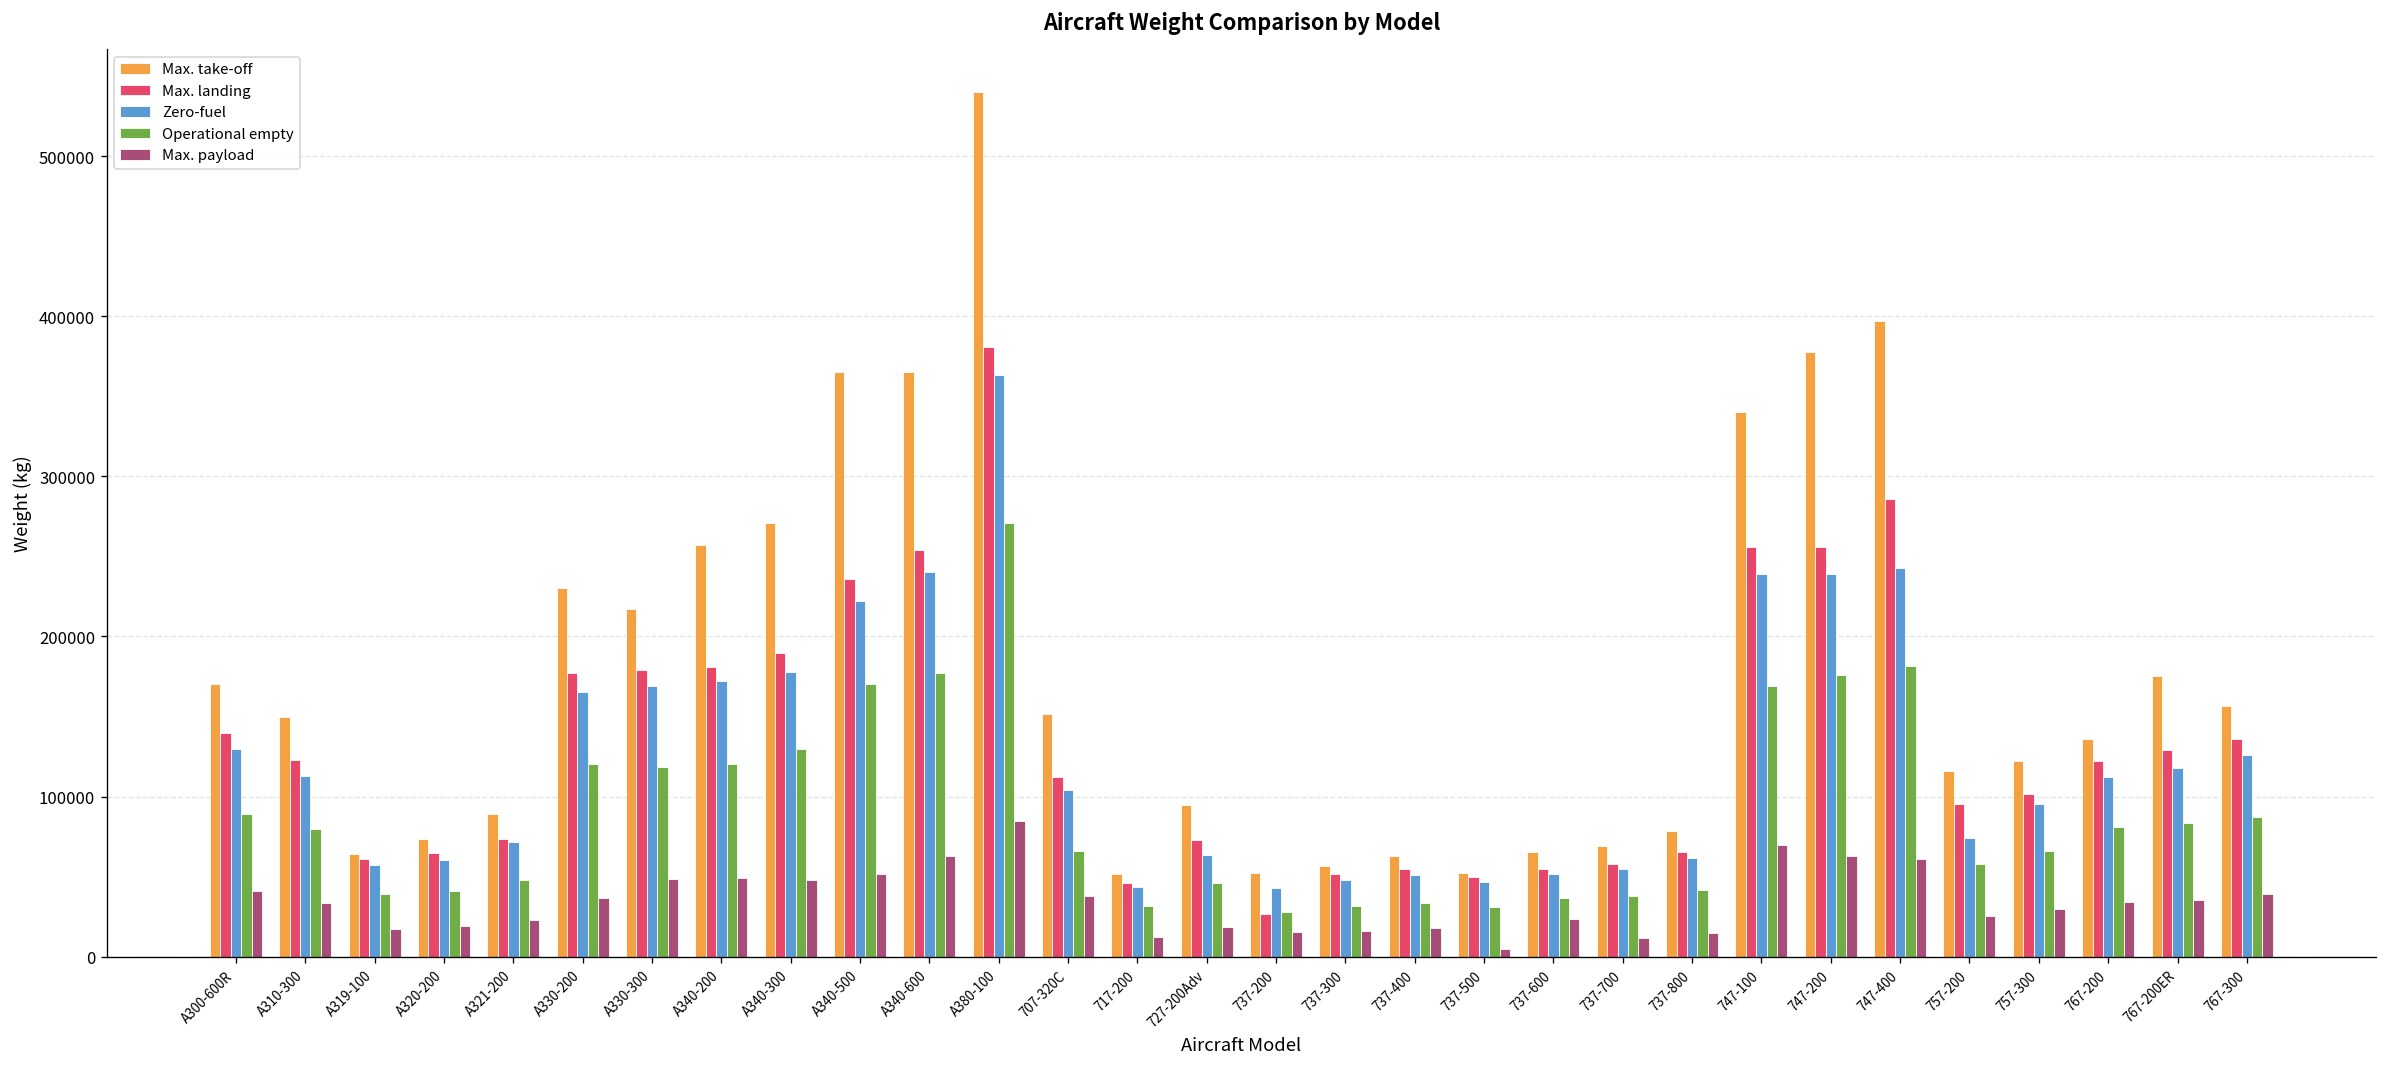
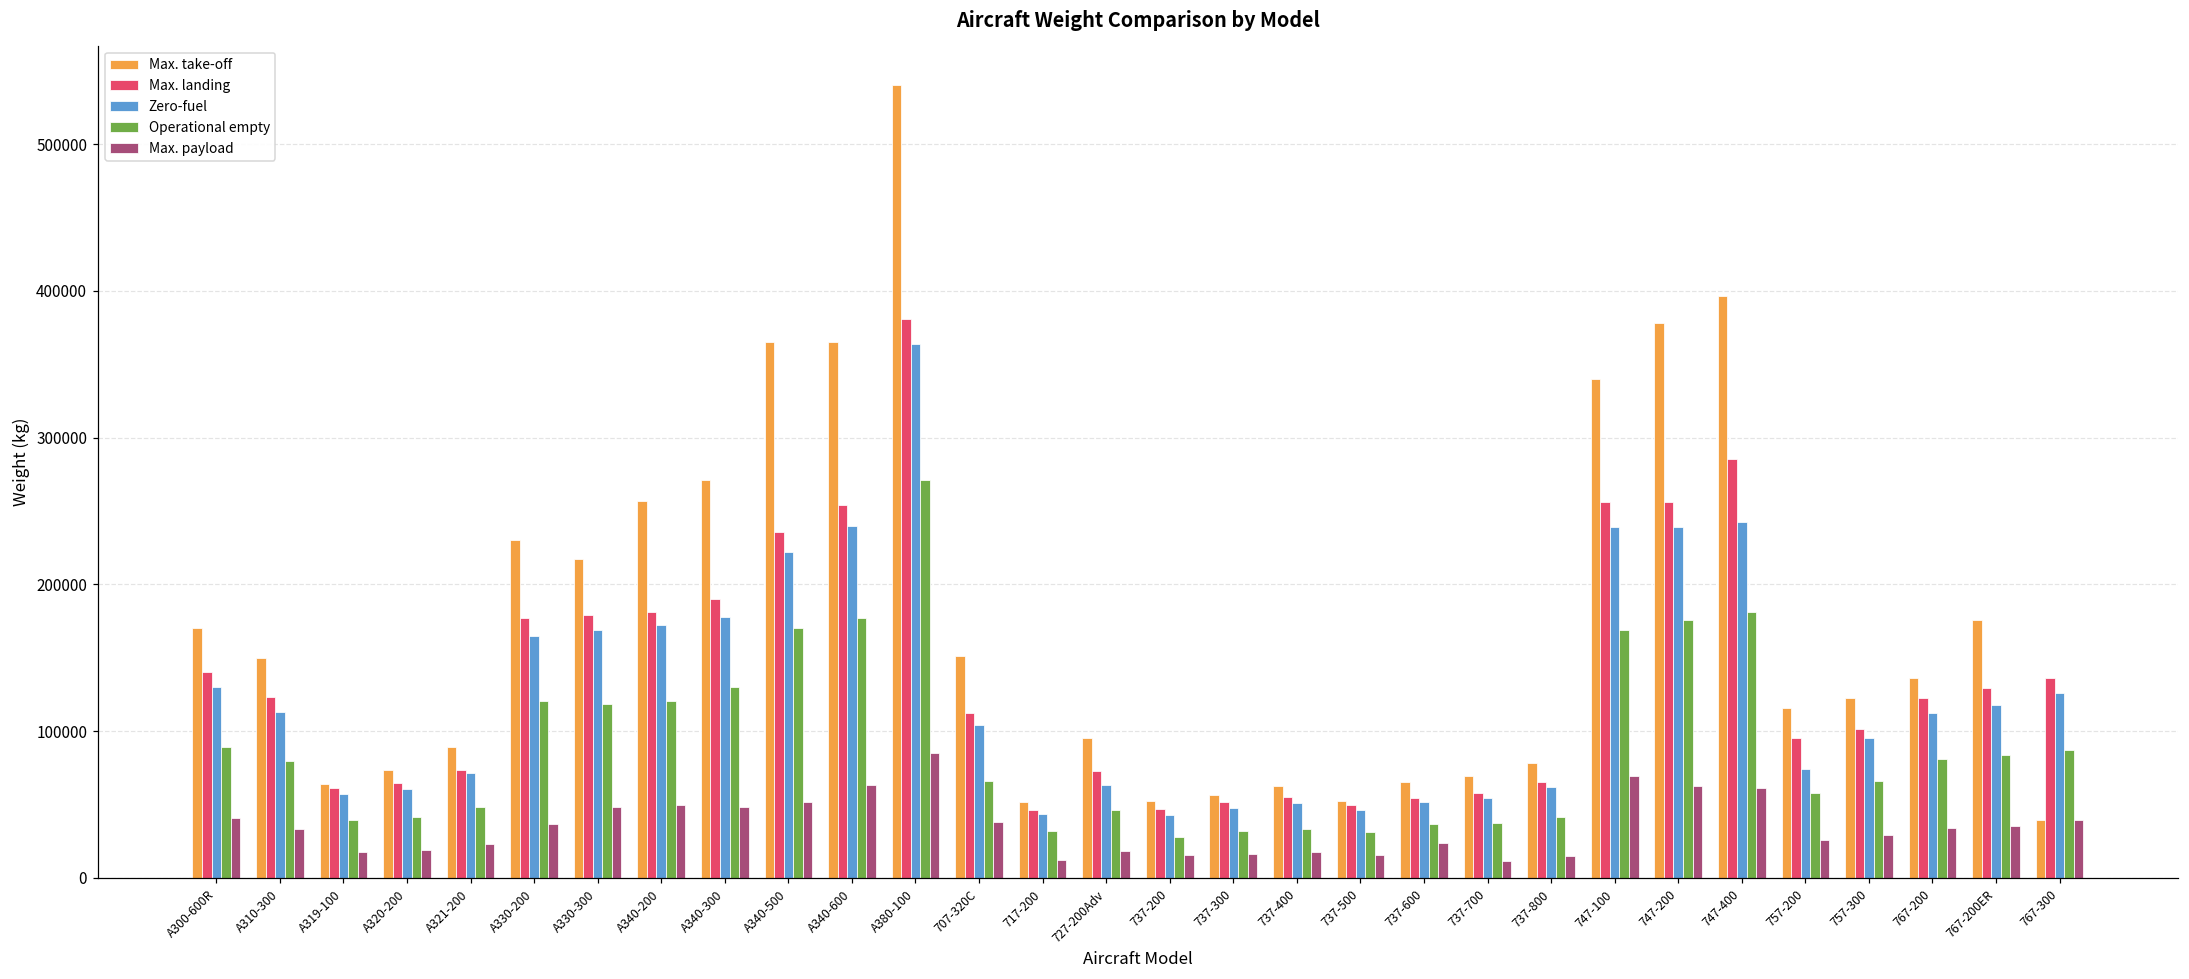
  {
    "Max. take-off": {
      "A300-600R": 171000,
      "A310-300": 150000,
      "A319-100": 64000,
      "A320-200": 74000,
      "A321-200": 89000,
      "A330-200": 230000,
      "A330-300": 217000,
      "A340-200": 257000,
      "A340-300": 271000,
      "A340-500": 365000,
      "A340-600": 365000,
      "A380-100": 540000,
      "707-320C": 151000,
      "717-200": 52000,
      "727-200Adv": 95000,
      "737-200": 52000,
      "737-300": 56000,
      "737-400": 63000,
      "737-500": 52000,
      "737-600": 65000,
      "737-700": 69000,
      "737-800": 78000,
      "747-100": 340000,
      "747-200": 378000,
      "747-400": 397000,
      "757-200": 116000,
      "757-300": 122000,
      "767-200": 136000,
      "767-200ER": 176000,
-     "767-300": 156000
+     "767-300": 39000
    },
    "Max. landing": {
      "A300-600R": 140000,
      "A310-300": 123000,
      "A319-100": 61000,
      "A320-200": 65000,
      "A321-200": 74000,
      "A330-200": 177000,
      "A330-300": 179000,
      "A340-200": 181000,
      "A340-300": 190000,
      "A340-500": 236000,
      "A340-600": 254000,
      "A380-100": 381000,
      "707-320C": 112000,
      "717-200": 46000,
      "727-200Adv": 73000,
-     "737-200": 27000,
+     "737-200": 47000,
      "737-300": 52000,
      "737-400": 55000,
      "737-500": 50000,
      "737-600": 55000,
      "737-700": 58000,
      "737-800": 65000,
      "747-100": 256000,
      "747-200": 256000,
      "747-400": 286000,
      "757-200": 95000,
      "757-300": 102000,
      "767-200": 122000,
      "767-200ER": 129000,
      "767-300": 136000
    },
    "Zero-fuel": {
      "A300-600R": 130000,
      "A310-300": 113000,
      "A319-100": 57000,
      "A320-200": 61000,
      "A321-200": 72000,
      "A330-200": 165000,
      "A330-300": 169000,
      "A340-200": 172000,
      "A340-300": 178000,
      "A340-500": 222000,
      "A340-600": 240000,
      "A380-100": 364000,
      "707-320C": 104000,
      "717-200": 44000,
      "727-200Adv": 63000,
      "737-200": 43000,
      "737-300": 48000,
      "737-400": 51000,
      "737-500": 46000,
      "737-600": 51000,
      "737-700": 55000,
      "737-800": 62000,
      "747-100": 239000,
      "747-200": 239000,
      "747-400": 243000,
      "757-200": 74000,
      "757-300": 95000,
      "767-200": 112000,
      "767-200ER": 118000,
      "767-300": 126000
    },
    "Operational empty": {
      "A300-600R": 89000,
      "A310-300": 80000,
      "A319-100": 39000,
      "A320-200": 41000,
      "A321-200": 48000,
      "A330-200": 120000,
      "A330-300": 118000,
      "A340-200": 120000,
      "A340-300": 130000,
      "A340-500": 170000,
      "A340-600": 177000,
      "A380-100": 271000,
      "707-320C": 66000,
      "717-200": 32000,
      "727-200Adv": 46000,
      "737-200": 28000,
      "737-300": 32000,
      "737-400": 33000,
      "737-500": 31000,
      "737-600": 36000,
      "737-700": 38000,
      "737-800": 41000,
      "747-100": 169000,
      "747-200": 176000,
      "747-400": 181000,
      "757-200": 58000,
      "757-300": 66000,
      "767-200": 81000,
      "767-200ER": 84000,
      "767-300": 87000
    },
    "Max. payload": {
      "A300-600R": 41000,
      "A310-300": 33000,
      "A319-100": 17000,
      "A320-200": 19000,
      "A321-200": 23000,
      "A330-200": 36000,
      "A330-300": 48000,
      "A340-200": 49000,
      "A340-300": 48000,
      "A340-500": 52000,
      "A340-600": 63000,
      "A380-100": 85000,
      "707-320C": 38000,
      "717-200": 12000,
      "727-200Adv": 19000,
      "737-200": 15000,
      "737-300": 16000,
      "737-400": 18000,
-     "737-500": 5000,
+     "737-500": 16000,
      "737-600": 24000,
      "737-700": 12000,
      "737-800": 15000,
      "747-100": 70000,
      "747-200": 63000,
      "747-400": 61000,
      "757-200": 26000,
      "757-300": 29000,
      "767-200": 34000,
      "767-200ER": 36000,
      "767-300": 39000
    }
  }
